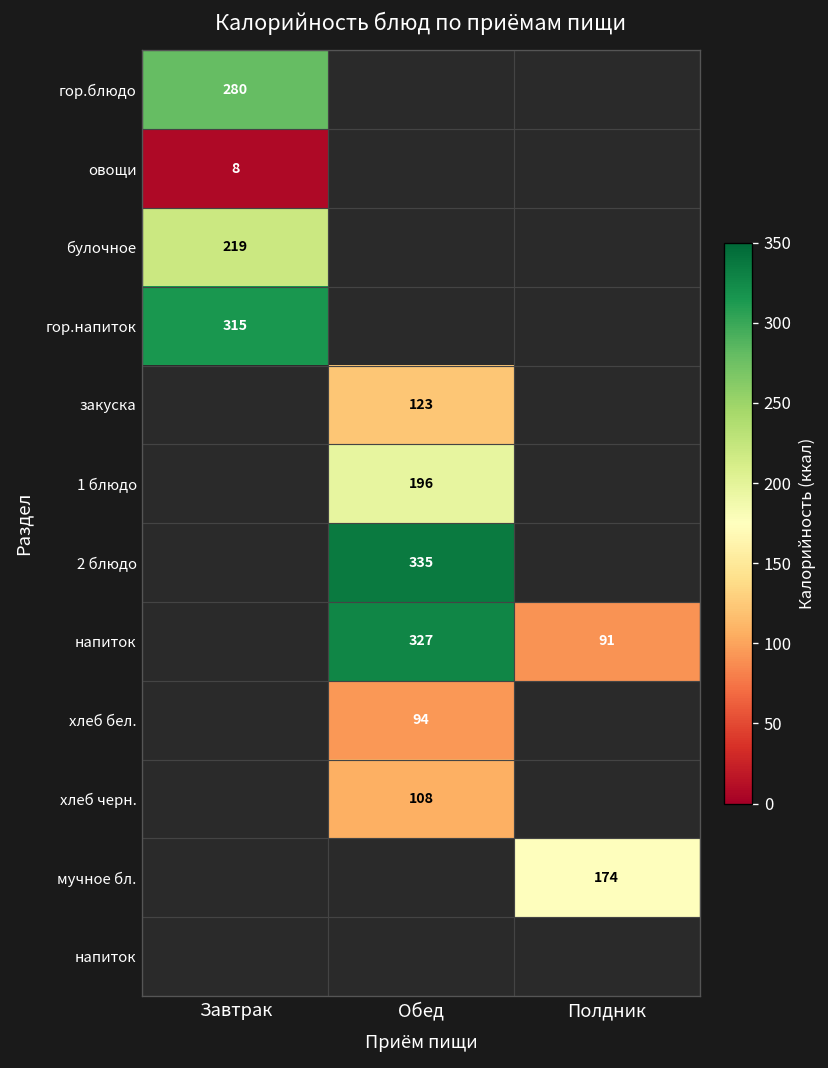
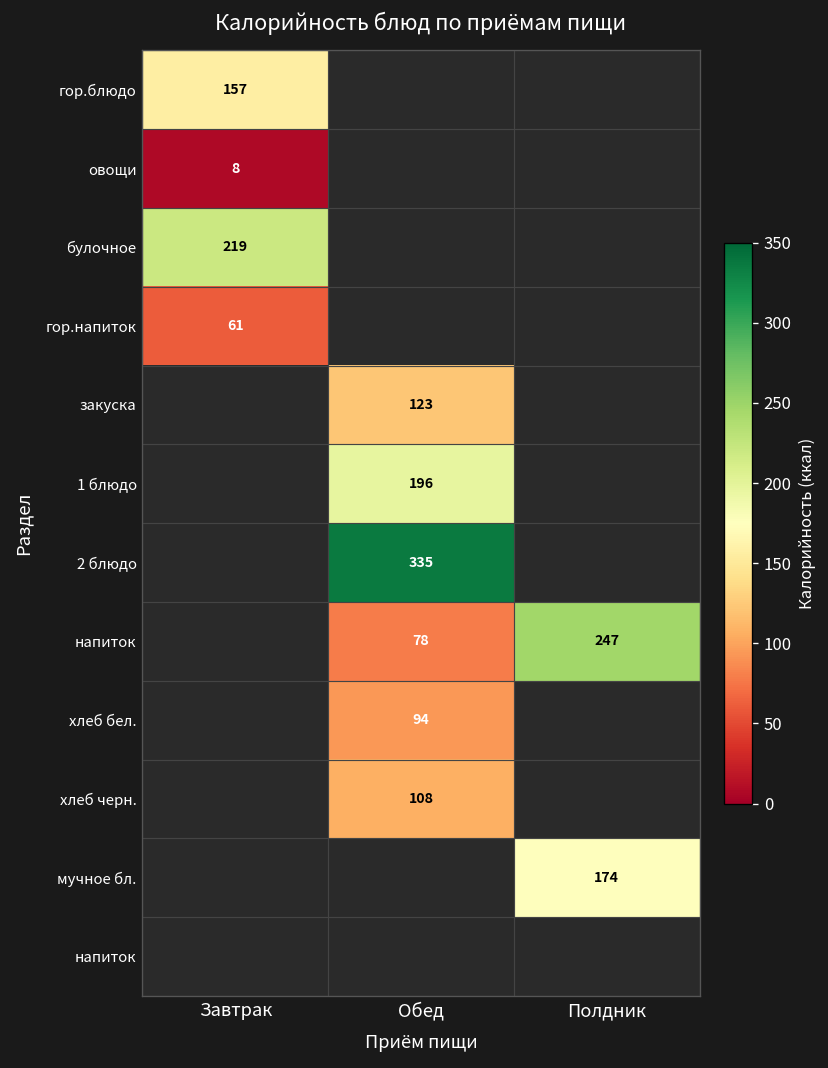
  {
    "гор.блюдо": {
-     "Завтрак": 280
+     "Завтрак": 157
    },
    "овощи": {
      "Завтрак": 8
    },
    "булочное": {
      "Завтрак": 219
    },
    "гор.напиток": {
-     "Завтрак": 315
+     "Завтрак": 61
    },
    "закуска": {
      "Обед": 123
    },
    "1 блюдо": {
      "Обед": 196
    },
    "2 блюдо": {
      "Обед": 335
    },
    "напиток": {
-     "Обед": 327,
-     "Полдник": 91
+     "Обед": 78,
+     "Полдник": 247
    },
    "хлеб бел.": {
      "Обед": 94
    },
    "хлеб черн.": {
      "Обед": 108
    },
    "мучное бл.": {
      "Полдник": 174
    }
  }
